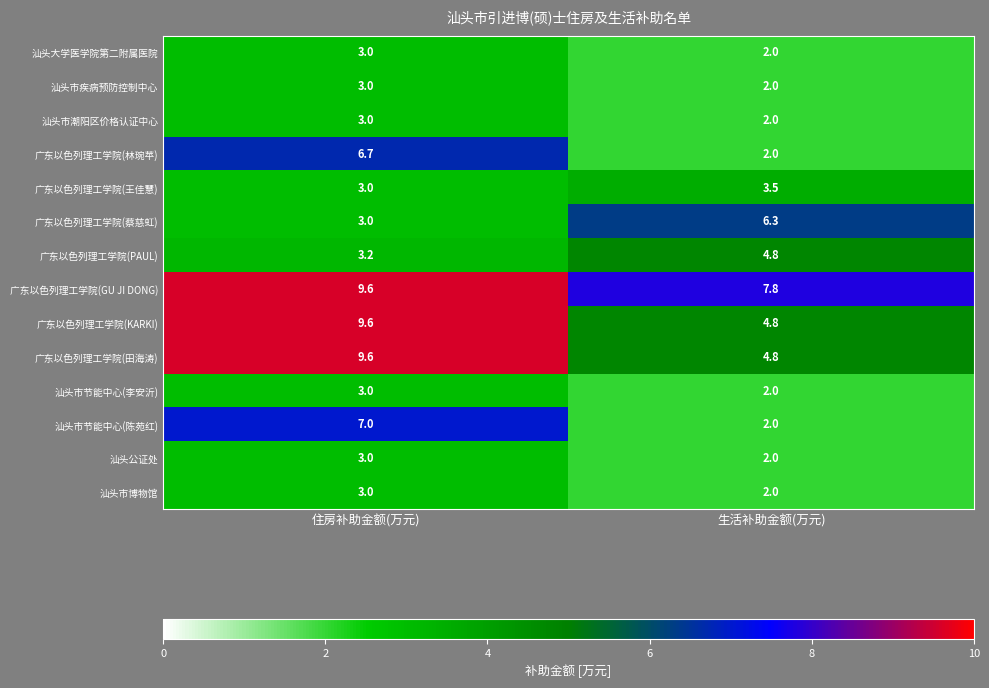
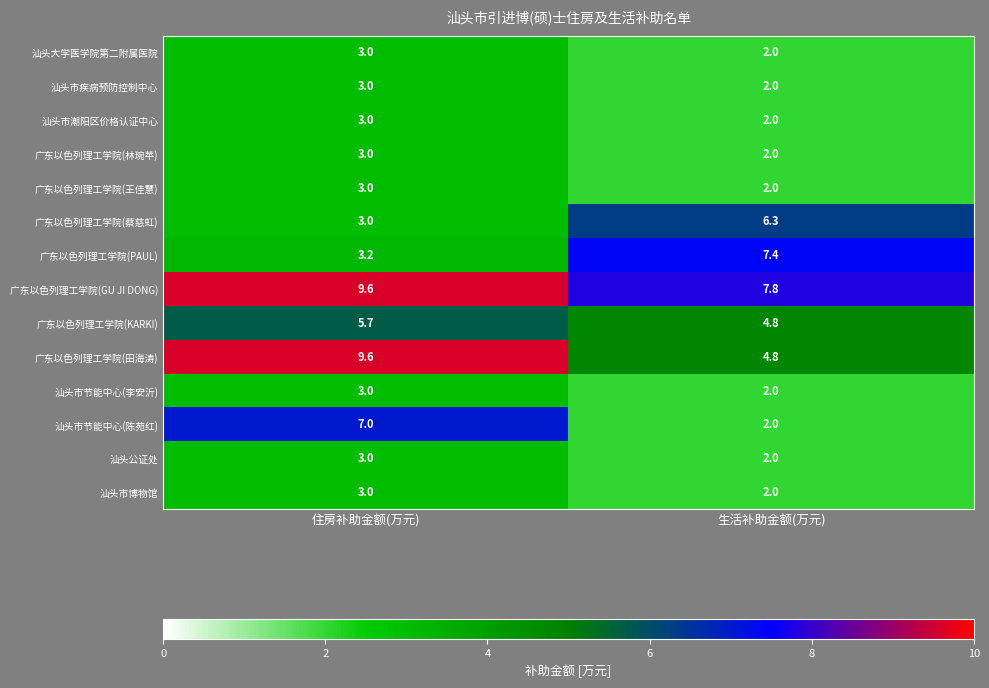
  {
    "汕头大学医学院第二附属医院": {
      "住房补助金额(万元)": 3.0,
      "生活补助金额(万元)": 2.0
    },
    "汕头市疾病预防控制中心": {
      "住房补助金额(万元)": 3.0,
      "生活补助金额(万元)": 2.0
    },
    "汕头市潮阳区价格认证中心": {
      "住房补助金额(万元)": 3.0,
      "生活补助金额(万元)": 2.0
    },
    "广东以色列理工学院(林琬苹)": {
-     "住房补助金额(万元)": 6.7,
+     "住房补助金额(万元)": 3.0,
      "生活补助金额(万元)": 2.0
    },
    "广东以色列理工学院(王佳慧)": {
      "住房补助金额(万元)": 3.0,
-     "生活补助金额(万元)": 3.5
+     "生活补助金额(万元)": 2.0
    },
    "广东以色列理工学院(蔡慈虹)": {
      "住房补助金额(万元)": 3.0,
      "生活补助金额(万元)": 6.3
    },
    "广东以色列理工学院(PAUL)": {
      "住房补助金额(万元)": 3.2,
-     "生活补助金额(万元)": 4.8
+     "生活补助金额(万元)": 7.4
    },
    "广东以色列理工学院(GU JI DONG)": {
      "住房补助金额(万元)": 9.6,
      "生活补助金额(万元)": 7.8
    },
    "广东以色列理工学院(KARKI)": {
-     "住房补助金额(万元)": 9.6,
+     "住房补助金额(万元)": 5.7,
      "生活补助金额(万元)": 4.8
    },
    "广东以色列理工学院(田海涛)": {
      "住房补助金额(万元)": 9.6,
      "生活补助金额(万元)": 4.8
    },
    "汕头市节能中心(李安沂)": {
      "住房补助金额(万元)": 3.0,
      "生活补助金额(万元)": 2.0
    },
    "汕头市节能中心(陈苑红)": {
      "住房补助金额(万元)": 7.0,
      "生活补助金额(万元)": 2.0
    },
    "汕头公证处": {
      "住房补助金额(万元)": 3.0,
      "生活补助金额(万元)": 2.0
    },
    "汕头市博物馆": {
      "住房补助金额(万元)": 3.0,
      "生活补助金额(万元)": 2.0
    }
  }
